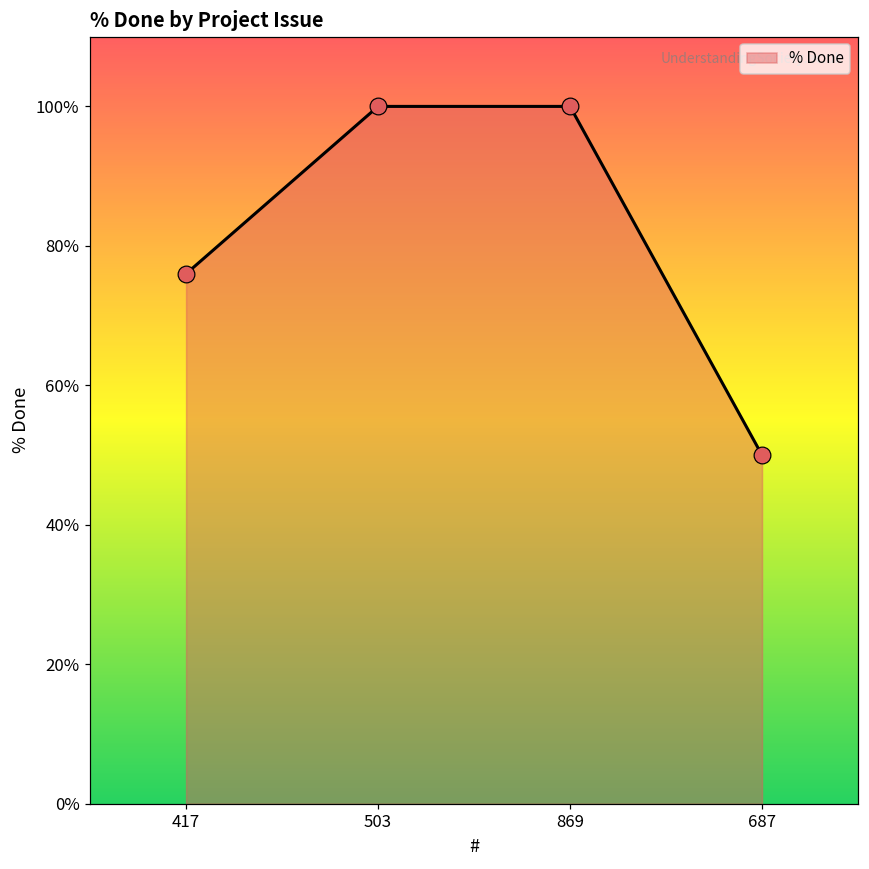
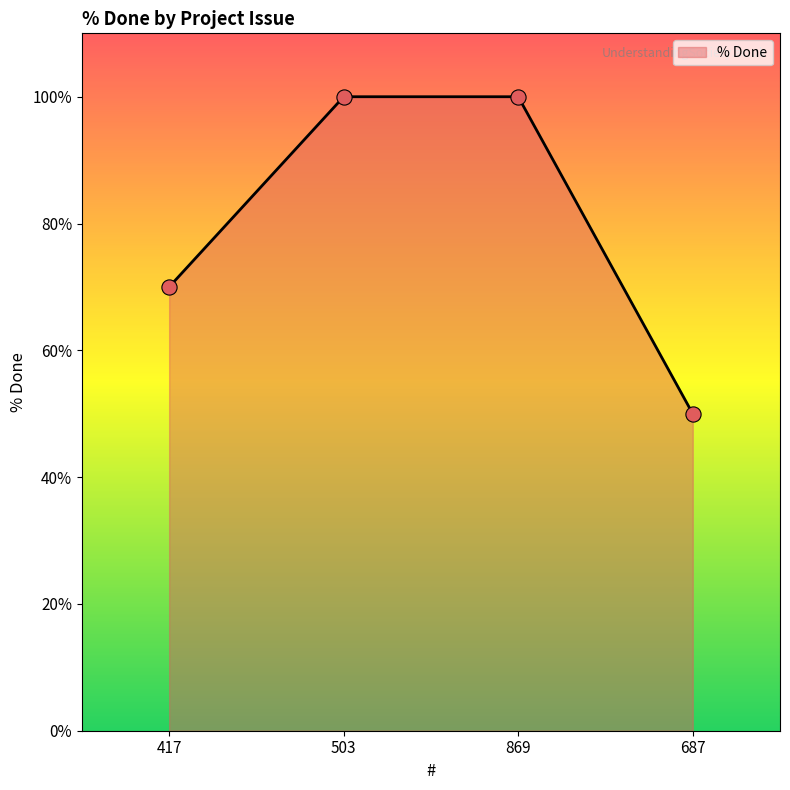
  {
-   "417": "76%",
+   "417": "70%",
    "503": "100%",
    "869": "100%",
    "687": "50%"
  }
